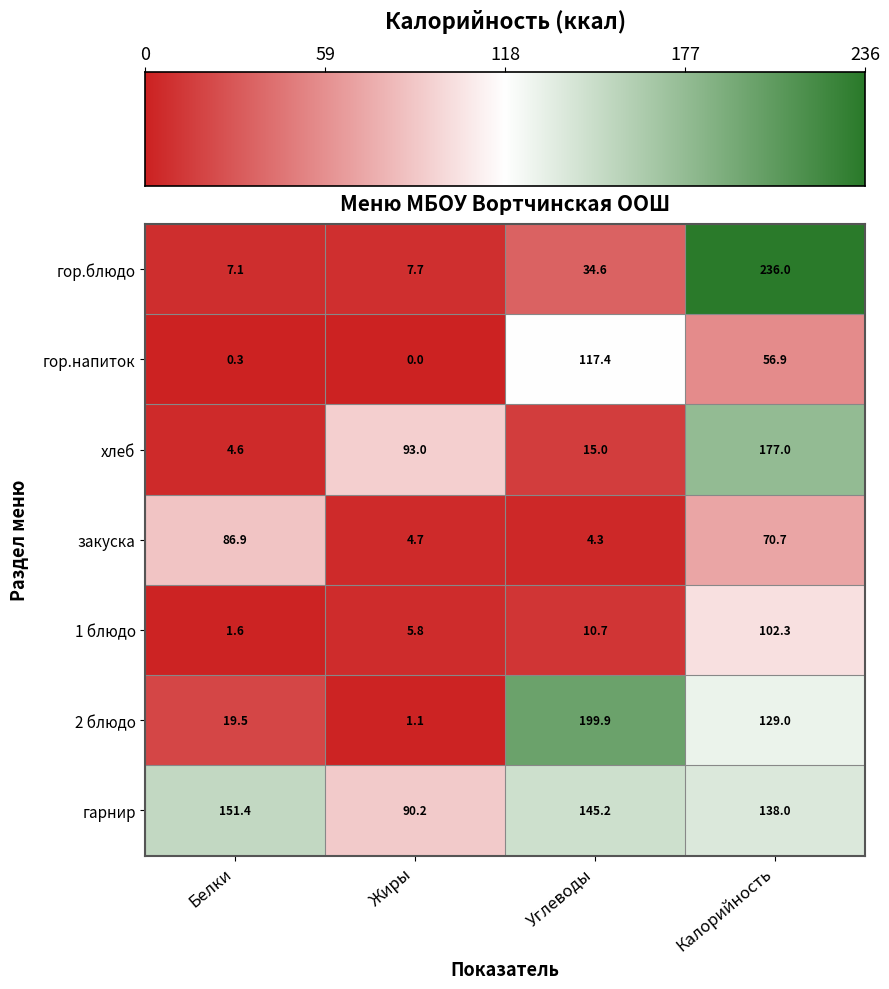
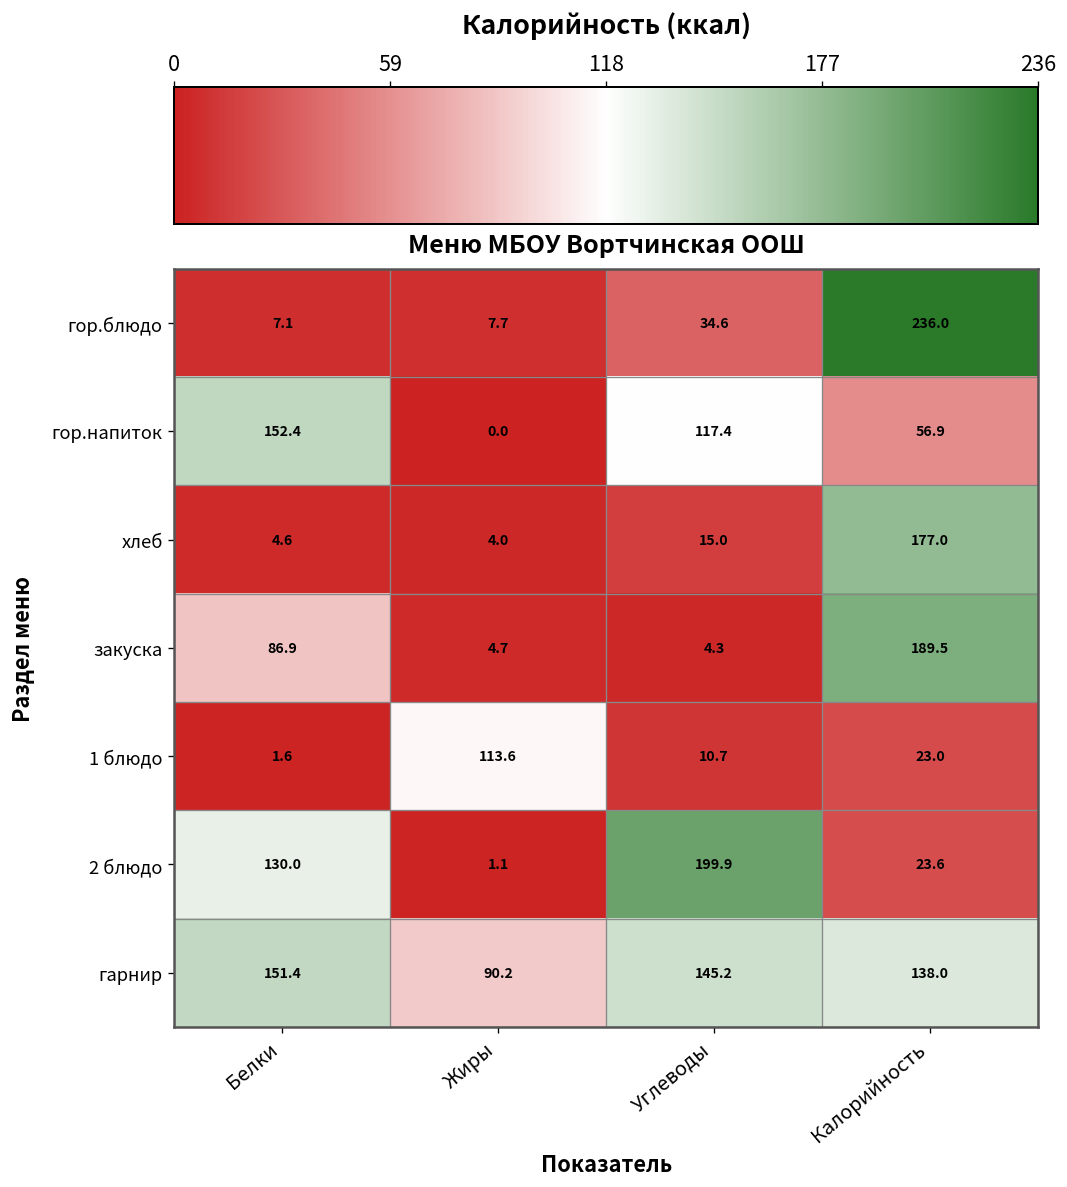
  {
    "гор.блюдо": {
      "Белки": 7.1,
      "Жиры": 7.7,
      "Углеводы": 34.6,
      "Калорийность": 236.0
    },
    "гор.напиток": {
-     "Белки": 0.3,
+     "Белки": 152.4,
      "Жиры": 0.0,
      "Углеводы": 117.4,
      "Калорийность": 56.9
    },
    "хлеб": {
      "Белки": 4.6,
-     "Жиры": 93.0,
+     "Жиры": 4.0,
      "Углеводы": 15.0,
      "Калорийность": 177.0
    },
    "закуска": {
      "Белки": 86.9,
      "Жиры": 4.7,
      "Углеводы": 4.3,
-     "Калорийность": 70.7
+     "Калорийность": 189.5
    },
    "1 блюдо": {
      "Белки": 1.6,
-     "Жиры": 5.8,
+     "Жиры": 113.6,
      "Углеводы": 10.7,
-     "Калорийность": 102.3
+     "Калорийность": 23.0
    },
    "2 блюдо": {
-     "Белки": 19.5,
+     "Белки": 130.0,
      "Жиры": 1.1,
      "Углеводы": 199.9,
-     "Калорийность": 129.0
+     "Калорийность": 23.6
    },
    "гарнир": {
      "Белки": 151.4,
      "Жиры": 90.2,
      "Углеводы": 145.2,
      "Калорийность": 138.0
    }
  }
